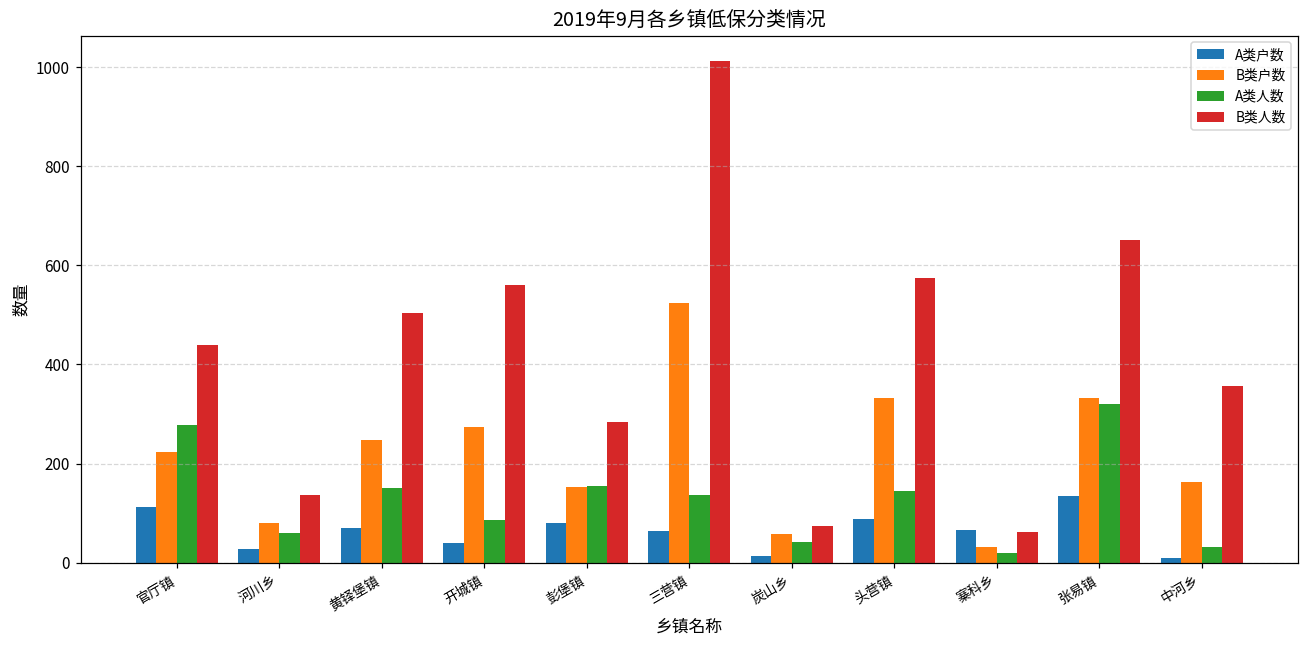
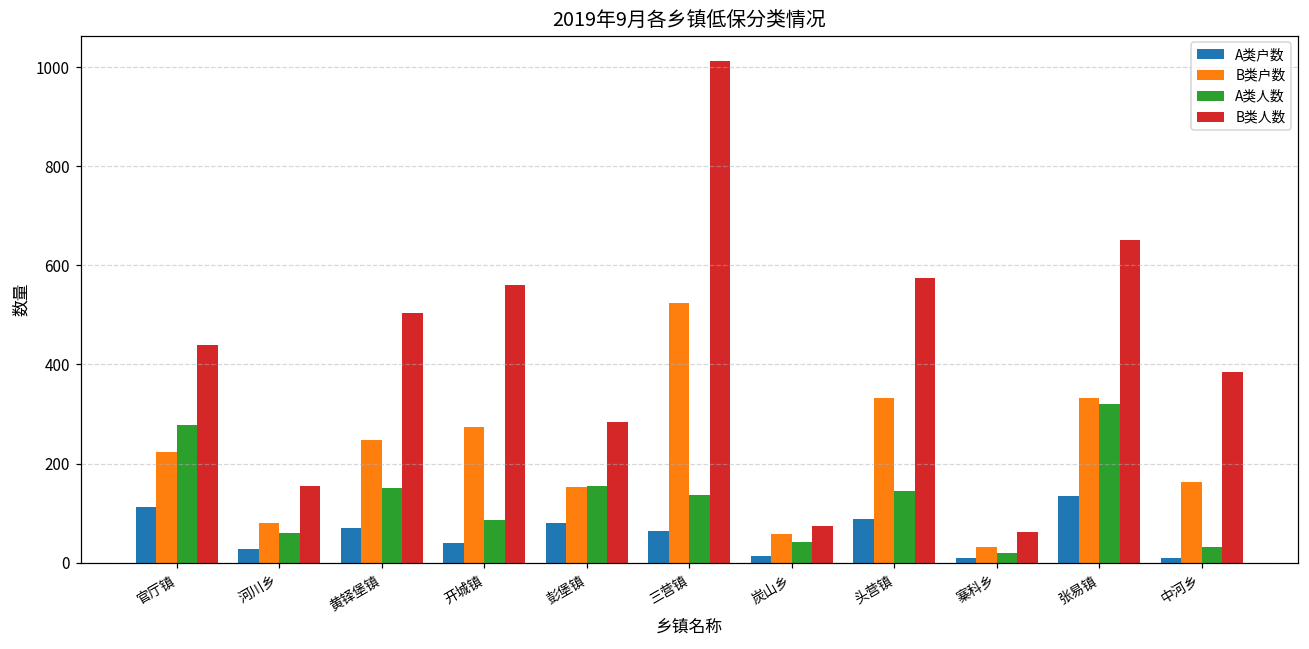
  {
    "A类户数": {
      "官厅镇": 110,
      "河川乡": 30,
      "黄铎堡镇": 70,
      "开城镇": 40,
      "彭堡镇": 80,
      "三营镇": 60,
      "炭山乡": 10,
      "头营镇": 90,
-     "寨科乡": 70,
+     "寨科乡": 10,
      "张易镇": 140,
      "中河乡": 10
    },
    "B类户数": {
      "官厅镇": 220,
      "河川乡": 80,
      "黄铎堡镇": 250,
      "开城镇": 270,
      "彭堡镇": 150,
      "三营镇": 520,
      "炭山乡": 60,
      "头营镇": 330,
      "寨科乡": 30,
      "张易镇": 330,
      "中河乡": 160
    },
    "A类人数": {
      "官厅镇": 280,
      "河川乡": 60,
      "黄铎堡镇": 150,
      "开城镇": 90,
      "彭堡镇": 150,
      "三营镇": 140,
      "炭山乡": 40,
      "头营镇": 150,
      "寨科乡": 20,
      "张易镇": 320,
      "中河乡": 30
    },
    "B类人数": {
      "官厅镇": 440,
-     "河川乡": 140,
+     "河川乡": 160,
      "黄铎堡镇": 500,
      "开城镇": 560,
      "彭堡镇": 280,
      "三营镇": 1010,
      "炭山乡": 70,
      "头营镇": 570,
      "寨科乡": 60,
      "张易镇": 650,
-     "中河乡": 360
+     "中河乡": 380
    }
  }
